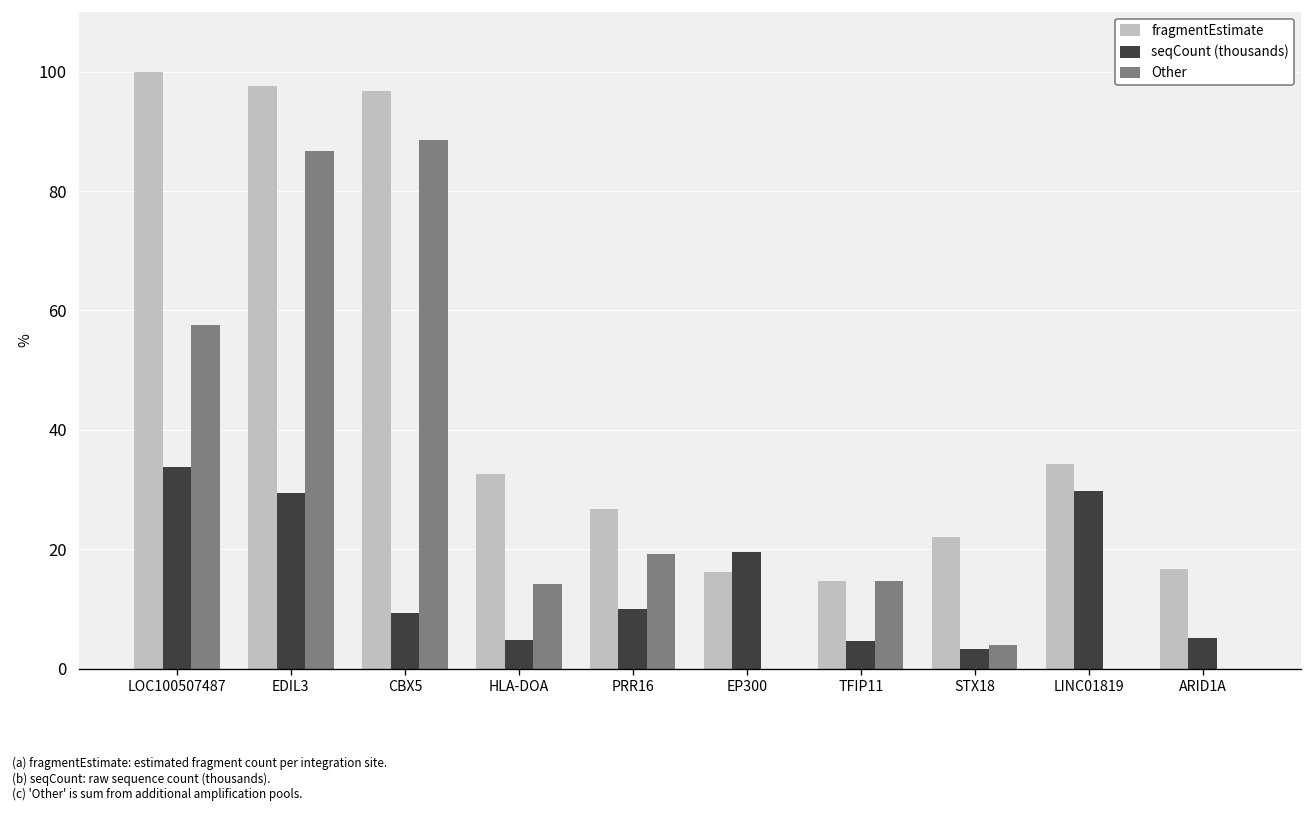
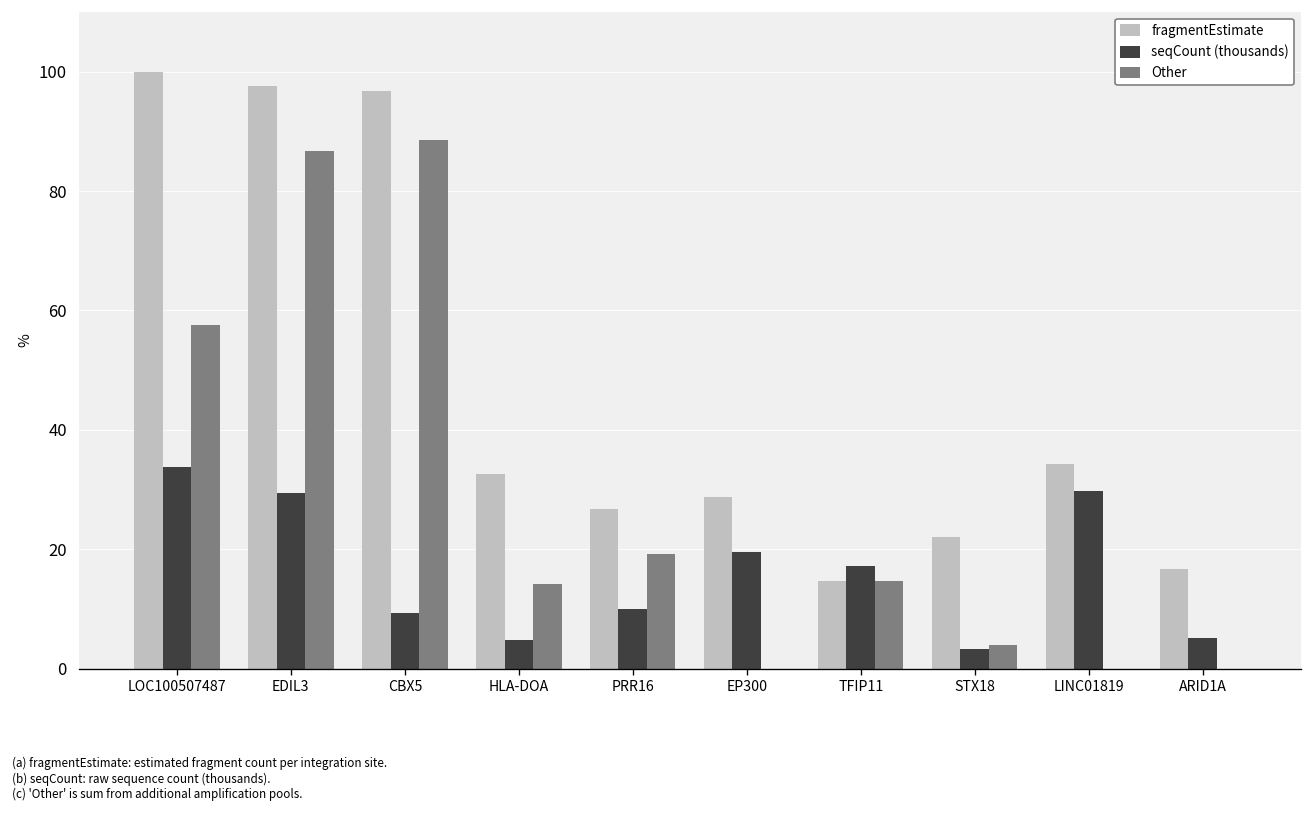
  {
    "fragmentEstimate": {
      "LOC100507487": 100,
      "EDIL3": 98,
      "CBX5": 97,
      "HLA-DOA": 33,
      "PRR16": 27,
-     "EP300": 16,
+     "EP300": 29,
      "TFIP11": 15,
      "STX18": 22,
      "LINC01819": 34,
      "ARID1A": 17
    },
    "seqCount (thousands)": {
      "LOC100507487": 34,
      "EDIL3": 29,
      "CBX5": 9,
      "HLA-DOA": 5,
      "PRR16": 10,
      "EP300": 19,
-     "TFIP11": 5,
+     "TFIP11": 17,
      "STX18": 3,
      "LINC01819": 30,
      "ARID1A": 5
    },
    "Other": {
      "LOC100507487": 58,
      "EDIL3": 87,
      "CBX5": 89,
      "HLA-DOA": 14,
      "PRR16": 19,
      "EP300": 0,
      "TFIP11": 15,
      "STX18": 4,
      "LINC01819": 0,
      "ARID1A": 0
    }
  }
